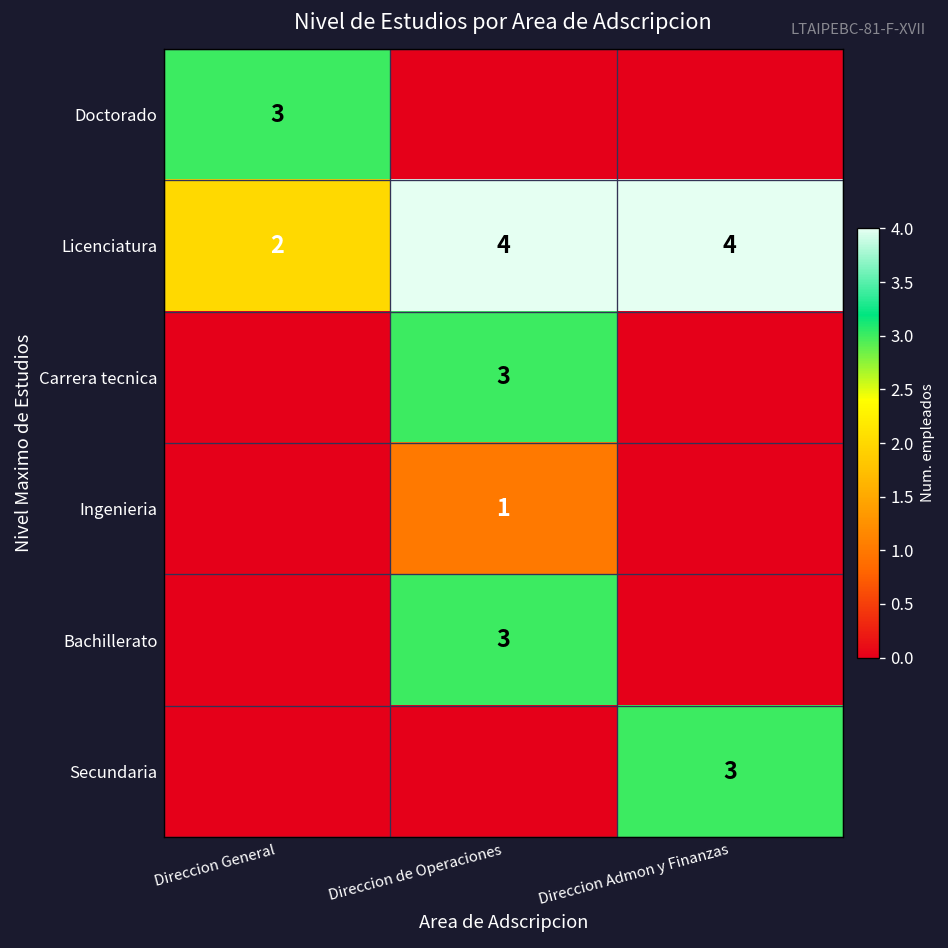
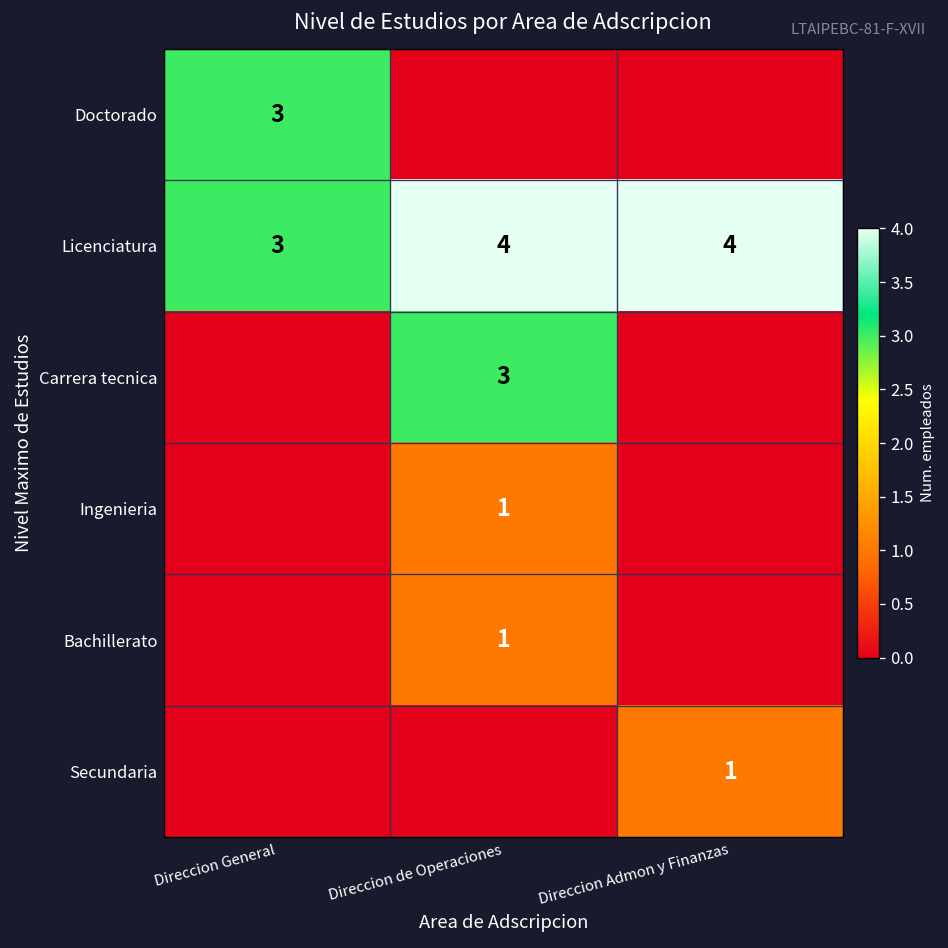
  {
    "Doctorado": {
      "Direccion General": 3
    },
    "Licenciatura": {
-     "Direccion General": 2,
+     "Direccion General": 3,
      "Direccion de Operaciones": 4,
      "Direccion Admon y Finanzas": 4
    },
    "Carrera tecnica": {
      "Direccion de Operaciones": 3
    },
    "Ingenieria": {
      "Direccion de Operaciones": 1
    },
    "Bachillerato": {
-     "Direccion de Operaciones": 3
+     "Direccion de Operaciones": 1
    },
    "Secundaria": {
-     "Direccion Admon y Finanzas": 3
+     "Direccion Admon y Finanzas": 1
    }
  }
